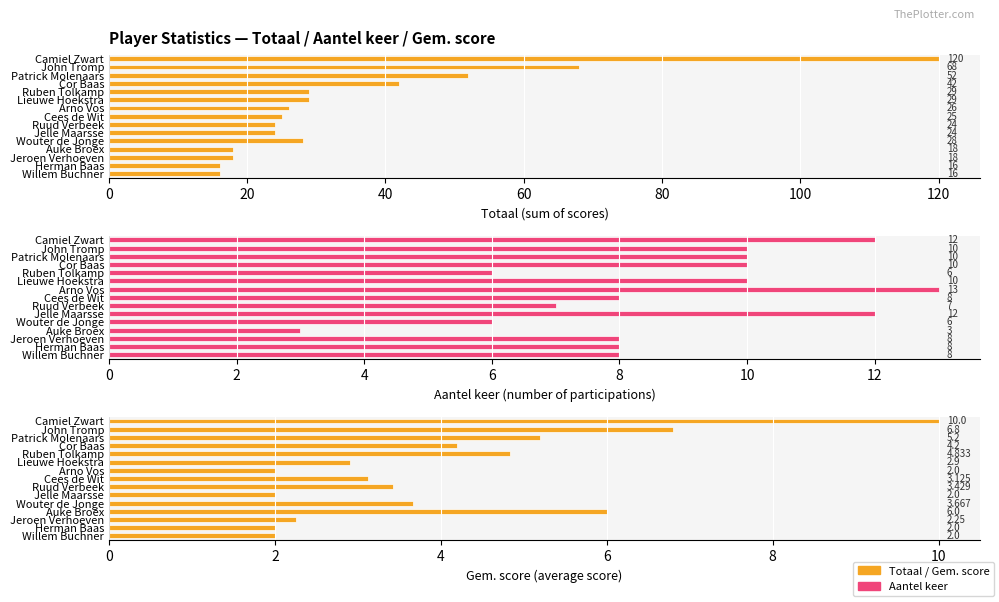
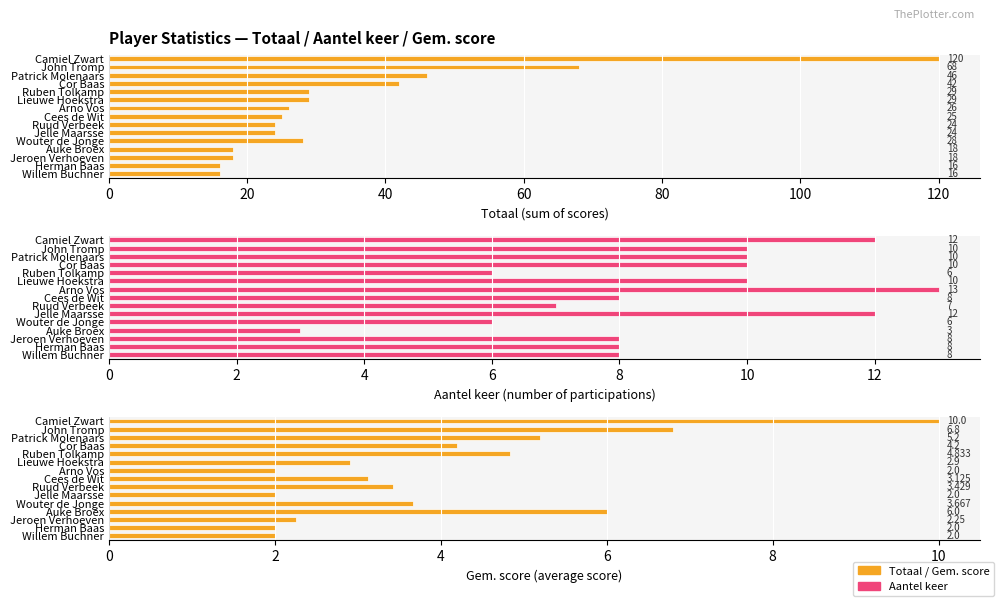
  {
    "Player Statistics — Totaal / Aantel keer / Gem. score": {
-     "Patrick Molenaars": 52
+     "Patrick Molenaars": 46
    }
  }
